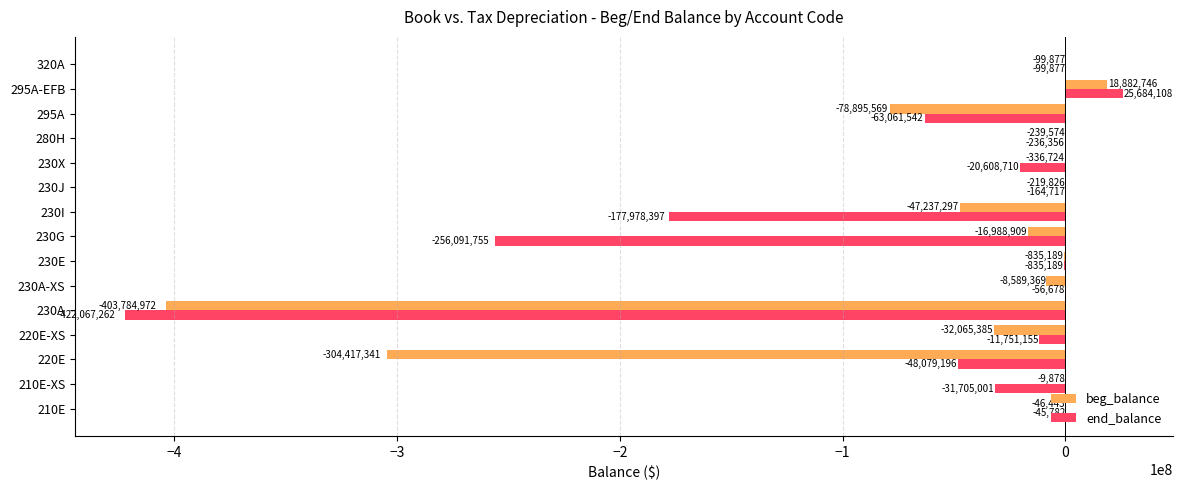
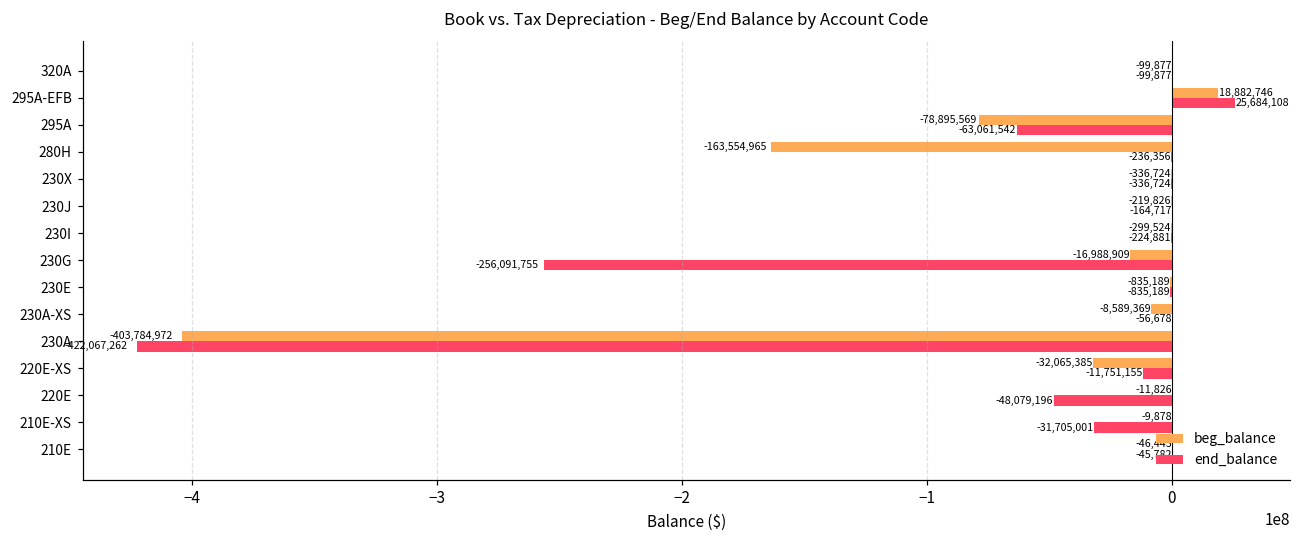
  {
    "beg_balance": {
      "320A": "-99,877",
      "295A-EFB": "18,882,746",
      "295A": "-78,895,569",
-     "280H": "-239,574",
+     "280H": "-163,554,965",
      "230X": "-336,724",
      "230J": "-219,826",
-     "230I": "-47,237,297",
+     "230I": "-299,524",
      "230G": "-16,988,909",
      "230E": "-835,189",
      "230A-XS": "-8,589,369",
      "230A": "-403,784,972",
      "220E-XS": "-32,065,385",
-     "220E": "-304,417,341",
+     "220E": "-11,826",
      "210E-XS": "-9,878",
      "210E": "-46,443"
    },
    "end_balance": {
      "320A": "-99,877",
      "295A-EFB": "25,684,108",
      "295A": "-63,061,542",
      "280H": "-236,356",
-     "230X": "-20,608,710",
+     "230X": "-336,724",
      "230J": "-164,717",
-     "230I": "-177,978,397",
+     "230I": "-224,881",
      "230G": "-256,091,755",
      "230E": "-835,189",
      "230A-XS": "-56,678",
      "230A": "-422,067,262",
      "220E-XS": "-11,751,155",
      "220E": "-48,079,196",
      "210E-XS": "-31,705,001",
      "210E": "-45,782"
    }
  }
